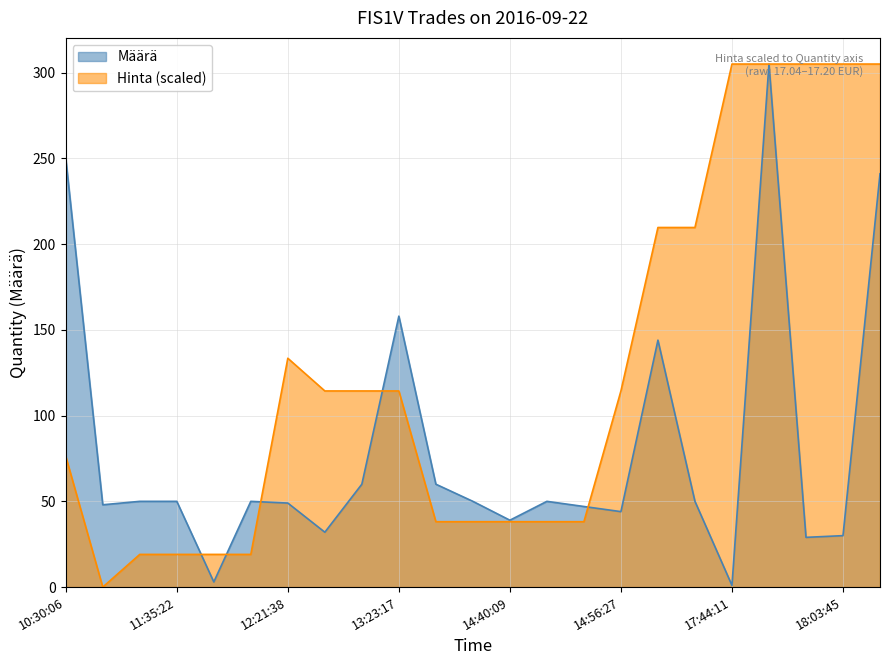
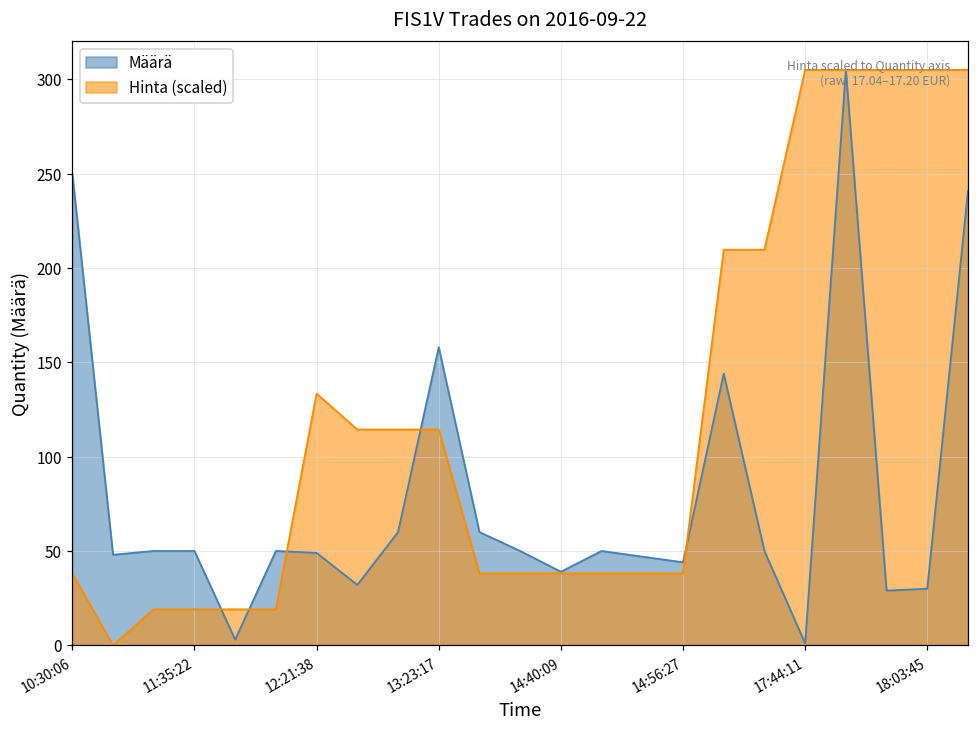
  {
    "Määrä": {
      "10:30:06": 250,
      "12:21:38": 49,
      "14:56:27": 44
    },
    "Hinta (scaled)": {
-     "10:30:06": 76,
+     "10:30:06": 38,
      "12:21:38": 133,
-     "14:56:27": 114
+     "14:56:27": 38
    }
  }
